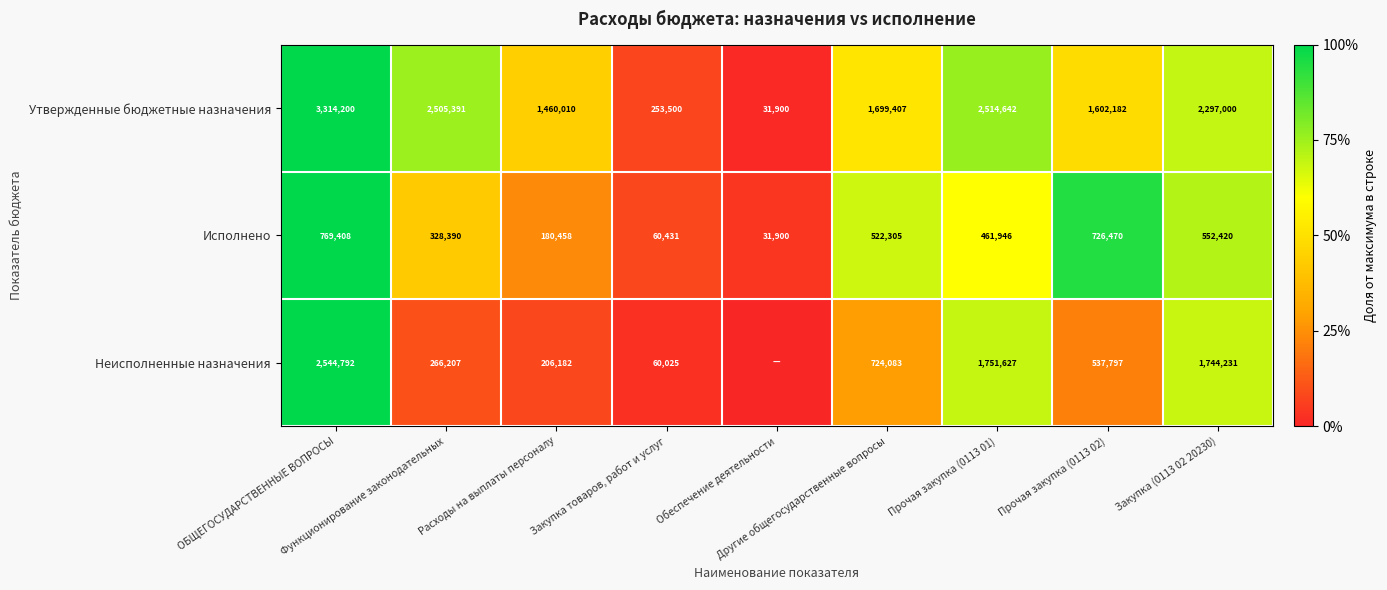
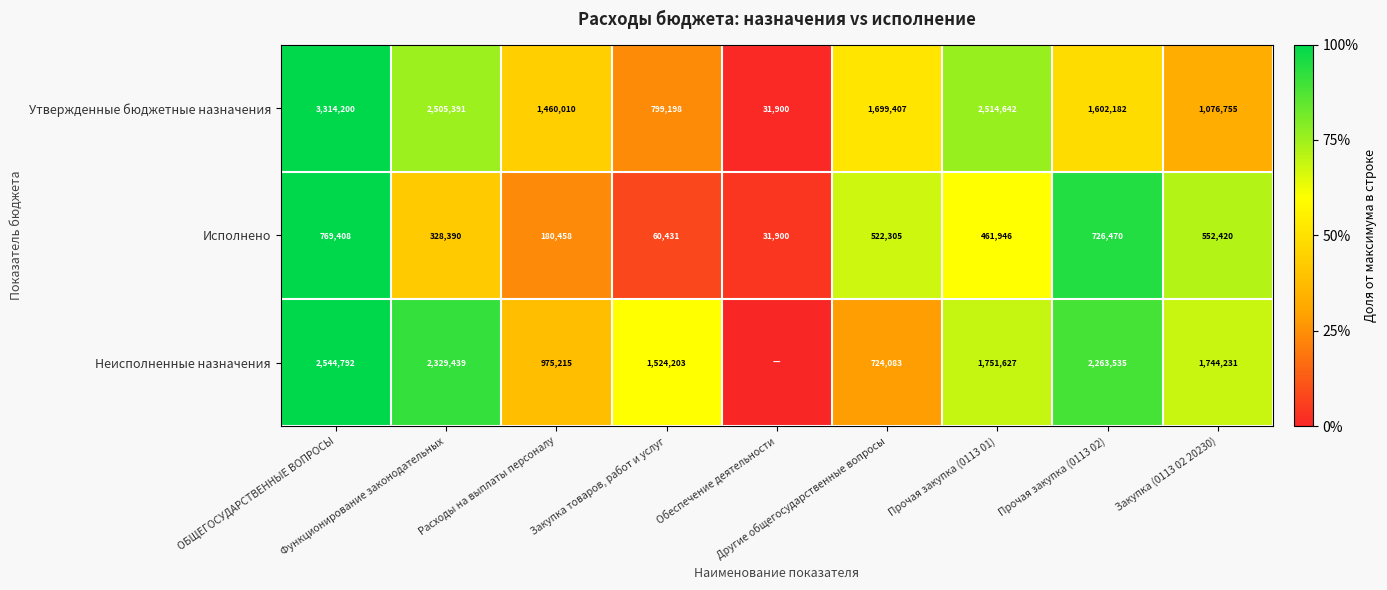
  {
    "Утвержденные бюджетные назначения": {
      "ОБЩЕГОСУДАРСТВЕННЫЕ ВОПРОСЫ": "3,314,200",
      "Функционирование законодательных": "2,505,391",
      "Расходы на выплаты персоналу": "1,460,010",
-     "Закупка товаров, работ и услуг": "253,500",
+     "Закупка товаров, работ и услуг": "799,198",
      "Обеспечение деятельности": "31,900",
      "Другие общегосударственные вопросы": "1,699,407",
      "Прочая закупка (0113 01)": "2,514,642",
      "Прочая закупка (0113 02)": "1,602,182",
-     "Закупка (0113 02 20230)": "2,297,000"
+     "Закупка (0113 02 20230)": "1,076,755"
    },
    "Исполнено": {
      "ОБЩЕГОСУДАРСТВЕННЫЕ ВОПРОСЫ": "769,408",
      "Функционирование законодательных": "328,390",
      "Расходы на выплаты персоналу": "180,458",
      "Закупка товаров, работ и услуг": "60,431",
      "Обеспечение деятельности": "31,900",
      "Другие общегосударственные вопросы": "522,305",
      "Прочая закупка (0113 01)": "461,946",
      "Прочая закупка (0113 02)": "726,470",
      "Закупка (0113 02 20230)": "552,420"
    },
    "Неисполненные назначения": {
      "ОБЩЕГОСУДАРСТВЕННЫЕ ВОПРОСЫ": "2,544,792",
-     "Функционирование законодательных": "266,207",
-     "Расходы на выплаты персоналу": "206,182",
-     "Закупка товаров, работ и услуг": "60,025",
+     "Функционирование законодательных": "2,329,439",
+     "Расходы на выплаты персоналу": "975,215",
+     "Закупка товаров, работ и услуг": "1,524,203",
      "Другие общегосударственные вопросы": "724,083",
      "Прочая закупка (0113 01)": "1,751,627",
-     "Прочая закупка (0113 02)": "537,797",
+     "Прочая закупка (0113 02)": "2,263,535",
      "Закупка (0113 02 20230)": "1,744,231"
    }
  }
